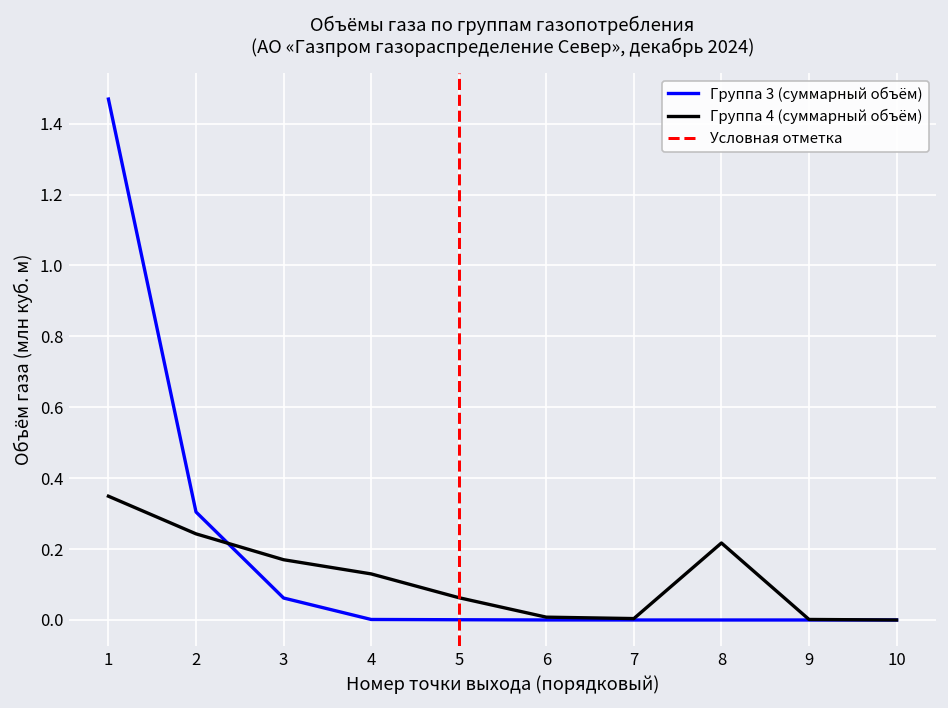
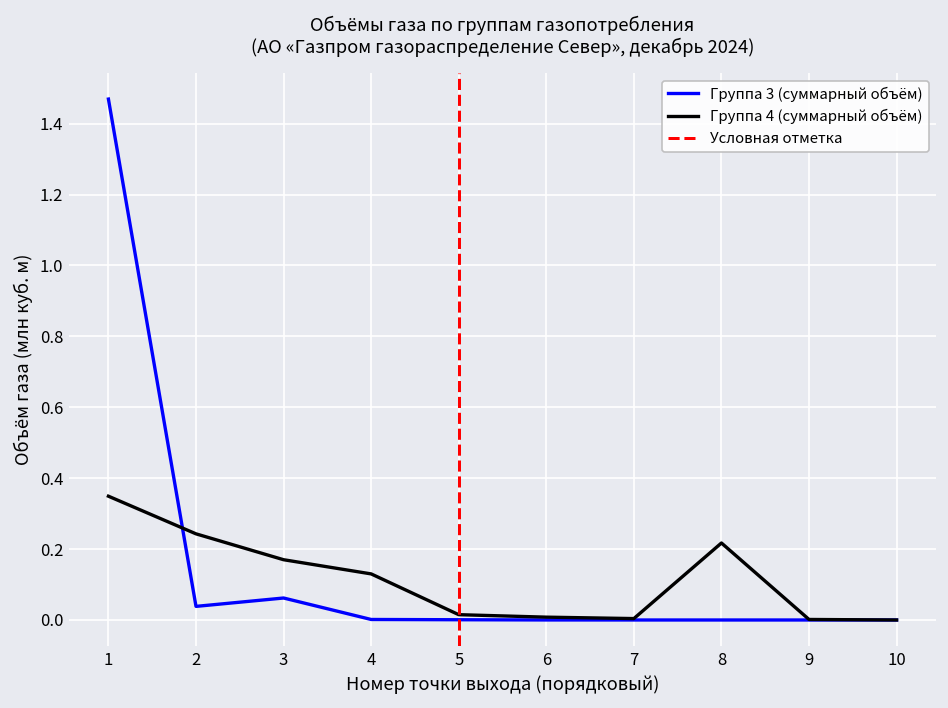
  {
    "Группа 3 (суммарный объём)": {
      "1": 1.47,
-     "2": 0.30,
+     "2": 0.04,
      "3": 0.06,
      "4": 0.00,
      "5": 0.00,
      "8": 0.00
    },
    "Группа 4 (суммарный объём)": {
      "1": 0.35,
      "2": 0.24,
      "3": 0.17,
      "4": 0.13,
-     "5": 0.06,
+     "5": 0.02,
      "8": 0.22
    }
  }
